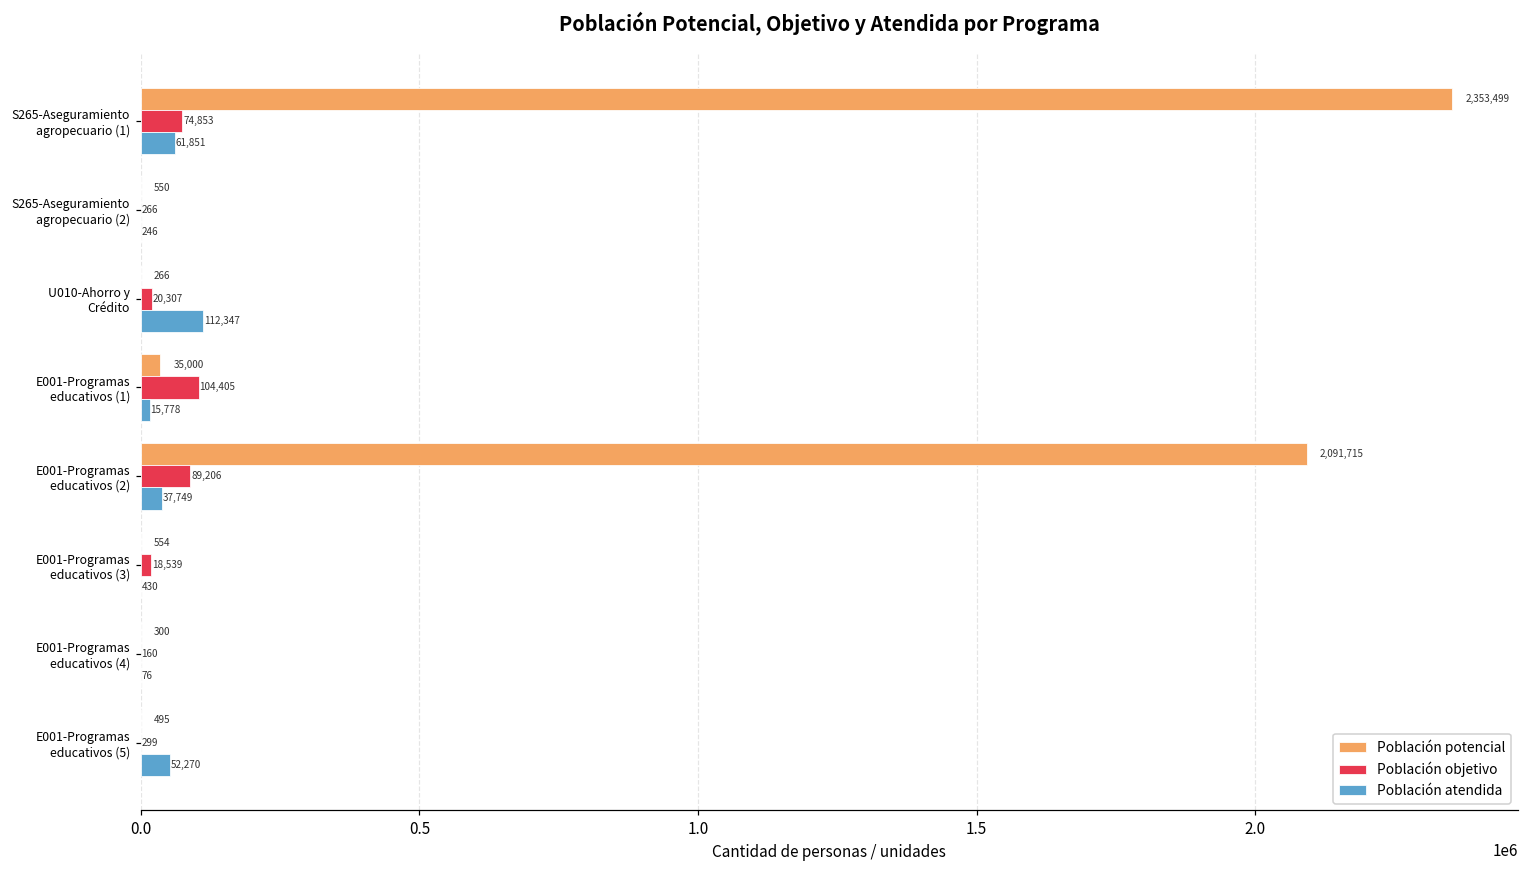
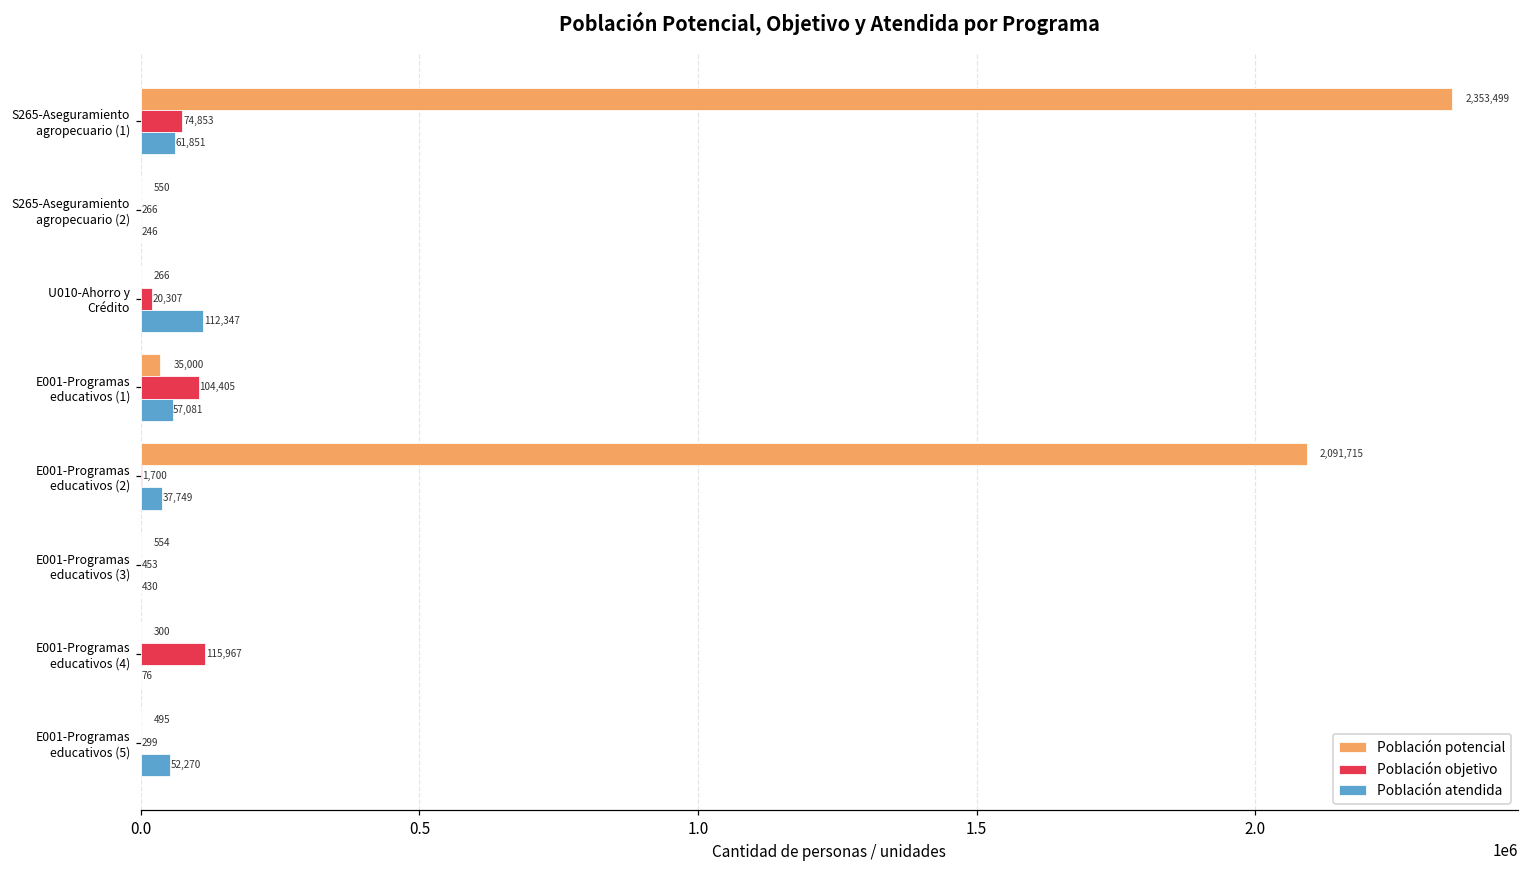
  {
    "Población potencial": {
      "S265-Aseguramiento agropecuario (1)": "2,353,499",
      "S265-Aseguramiento agropecuario (2)": "550",
      "U010-Ahorro y Crédito": "266",
      "E001-Programas educativos (1)": "35,000",
      "E001-Programas educativos (2)": "2,091,715",
      "E001-Programas educativos (3)": "554",
      "E001-Programas educativos (4)": "300",
      "E001-Programas educativos (5)": "495"
    },
    "Población objetivo": {
      "S265-Aseguramiento agropecuario (1)": "74,853",
      "S265-Aseguramiento agropecuario (2)": "266",
      "U010-Ahorro y Crédito": "20,307",
      "E001-Programas educativos (1)": "104,405",
-     "E001-Programas educativos (2)": "89,206",
-     "E001-Programas educativos (3)": "18,539",
-     "E001-Programas educativos (4)": "160",
+     "E001-Programas educativos (2)": "1,700",
+     "E001-Programas educativos (3)": "453",
+     "E001-Programas educativos (4)": "115,967",
      "E001-Programas educativos (5)": "299"
    },
    "Población atendida": {
      "S265-Aseguramiento agropecuario (1)": "61,851",
      "S265-Aseguramiento agropecuario (2)": "246",
      "U010-Ahorro y Crédito": "112,347",
-     "E001-Programas educativos (1)": "15,778",
+     "E001-Programas educativos (1)": "57,081",
      "E001-Programas educativos (2)": "37,749",
      "E001-Programas educativos (3)": "430",
      "E001-Programas educativos (4)": "76",
      "E001-Programas educativos (5)": "52,270"
    }
  }
